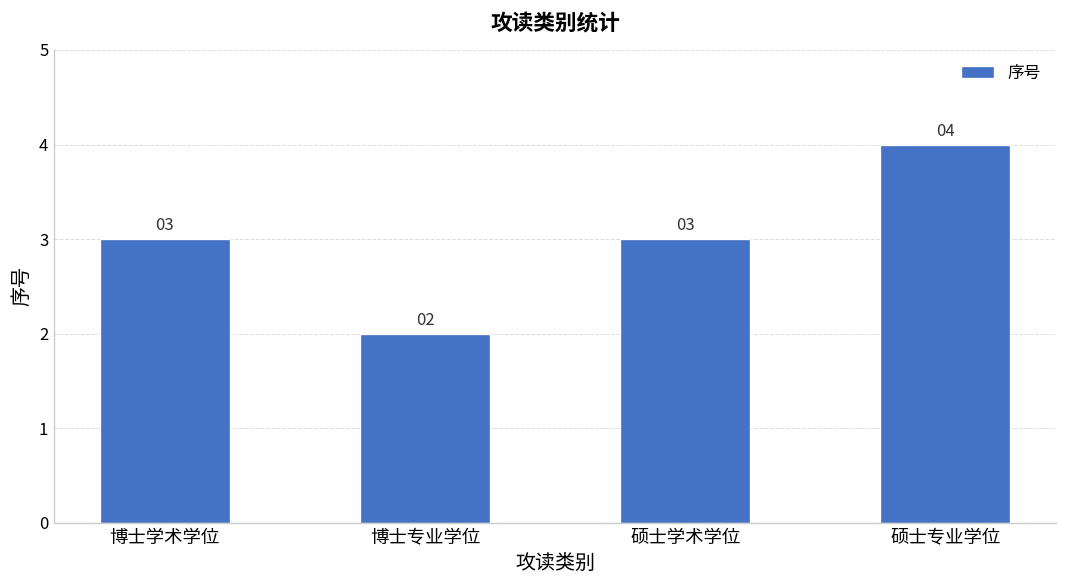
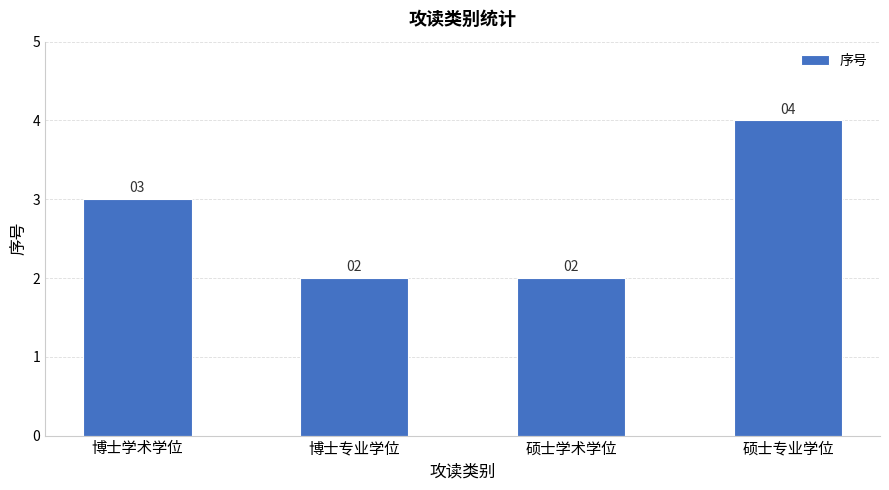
  {
    "博士学术学位": "03",
    "博士专业学位": "02",
-   "硕士学术学位": "03",
+   "硕士学术学位": "02",
    "硕士专业学位": "04"
  }
